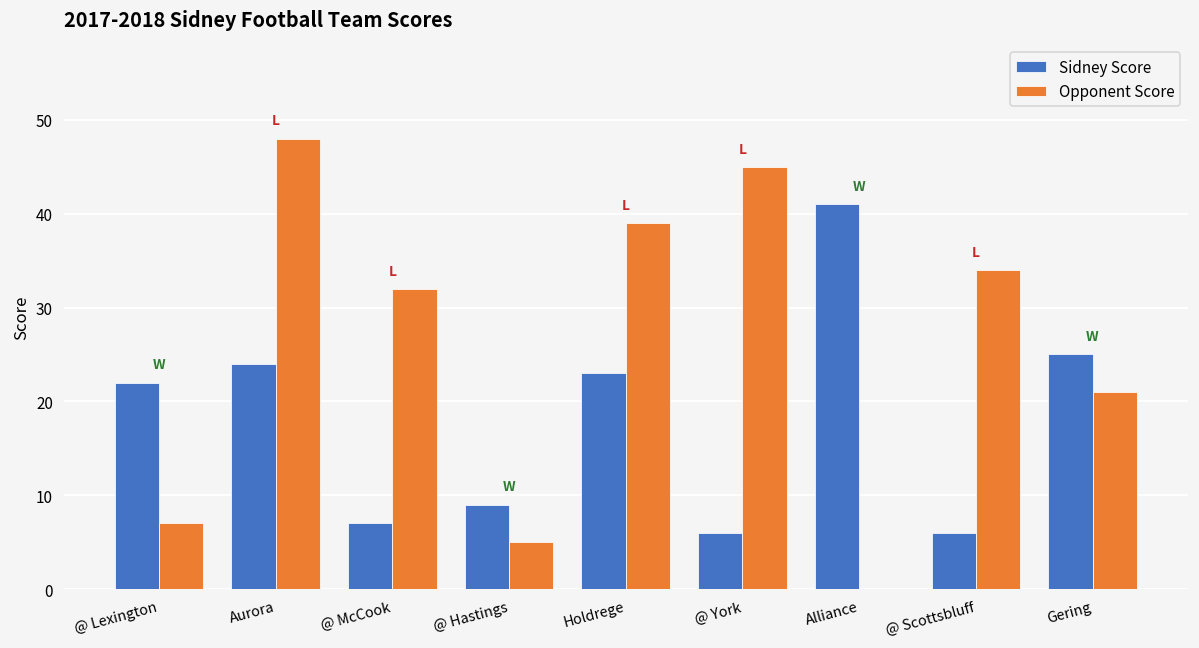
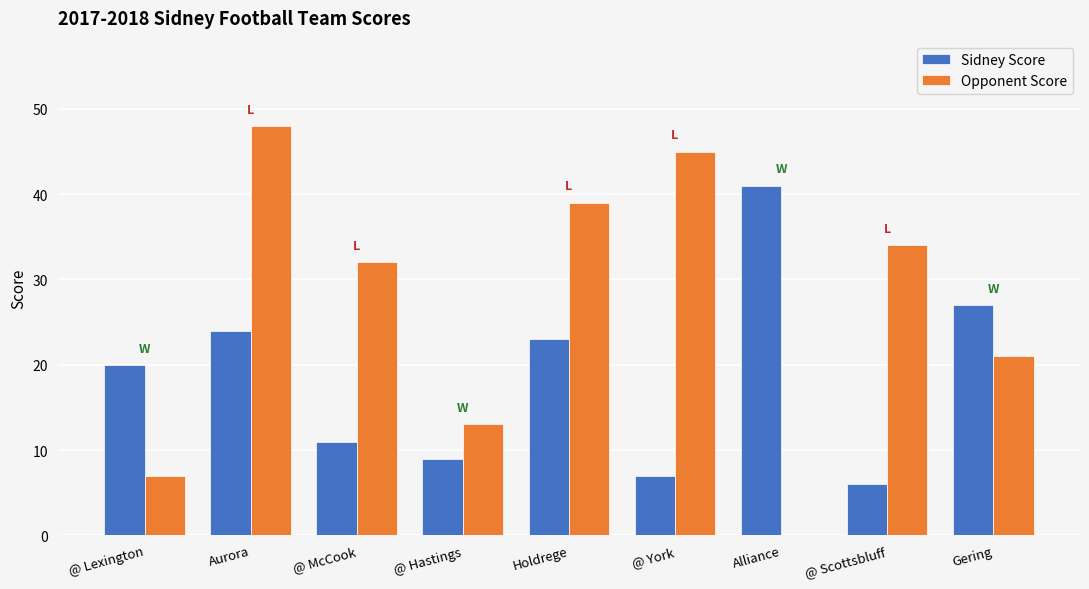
  {
    "Sidney Score": {
-     "@ Lexington": 22,
+     "@ Lexington": 20,
      "Aurora": 24,
-     "@ McCook": 7,
+     "@ McCook": 11,
      "@ Hastings": 9,
      "Holdrege": 23,
-     "@ York": 6,
+     "@ York": 7,
      "Alliance": 41,
      "@ Scottsbluff": 6,
-     "Gering": 25
+     "Gering": 27
    },
    "Opponent Score": {
      "@ Lexington": 7,
      "Aurora": 48,
      "@ McCook": 32,
-     "@ Hastings": 5,
+     "@ Hastings": 13,
      "Holdrege": 39,
      "@ York": 45,
      "Alliance": 0,
      "@ Scottsbluff": 34,
      "Gering": 21
    }
  }
